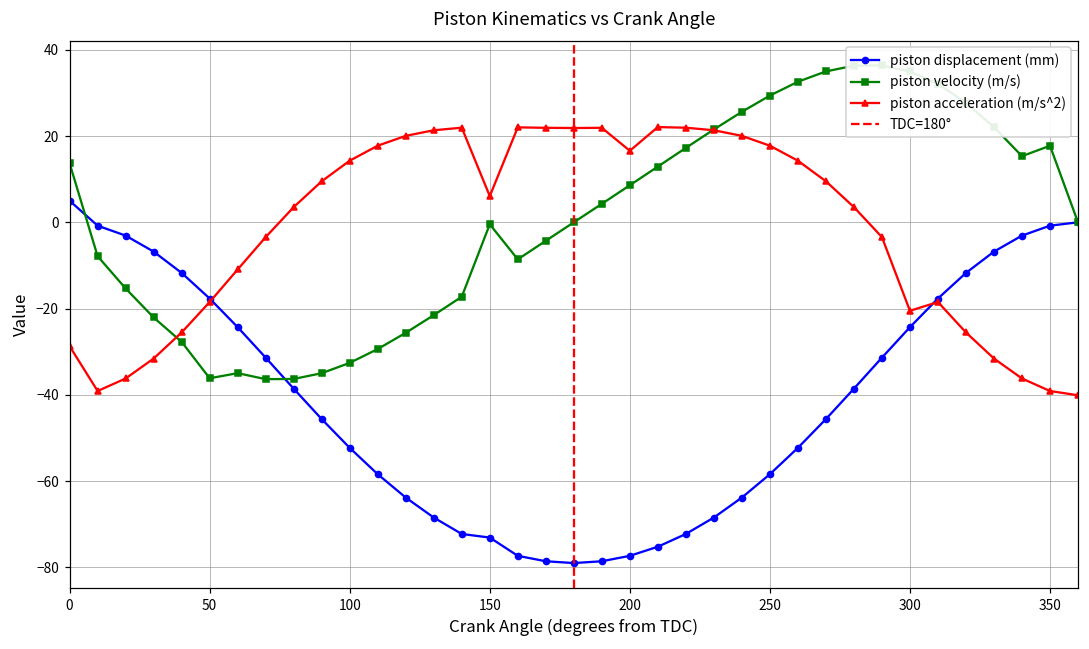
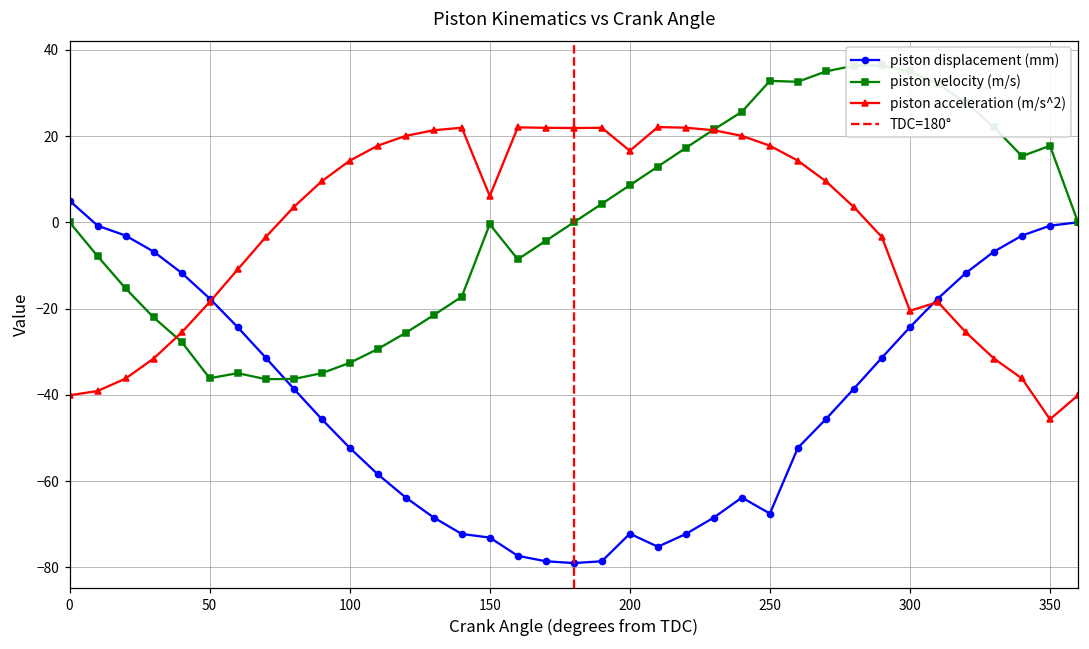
  {
    "piston displacement (mm)": {
      "0": 5,
      "50": -18,
      "100": -52,
      "150": -73,
-     "200": -77,
-     "250": -58,
+     "200": -72,
+     "250": -68,
      "300": -24,
      "350": -1
    },
    "piston velocity (m/s)": {
-     "0": 14,
+     "0": 0,
      "50": -36,
      "100": -33,
      "150": 0,
      "200": 9,
-     "250": 29,
+     "250": 33,
      "350": 18
    },
    "piston acceleration (m/s^2)": {
-     "0": -29,
+     "0": -40,
      "50": -18,
      "100": 14,
      "150": 6,
      "200": 17,
      "250": 18,
      "300": -21,
-     "350": -39
+     "350": -46
    }
  }
